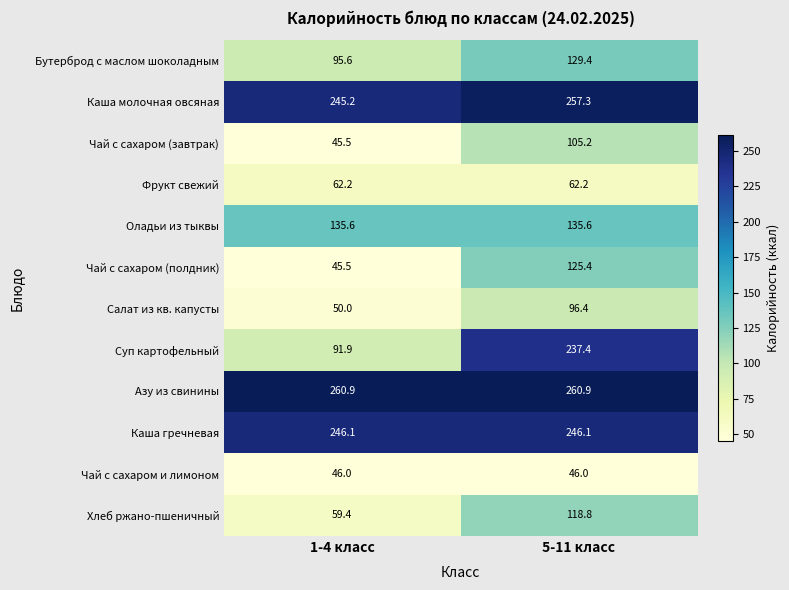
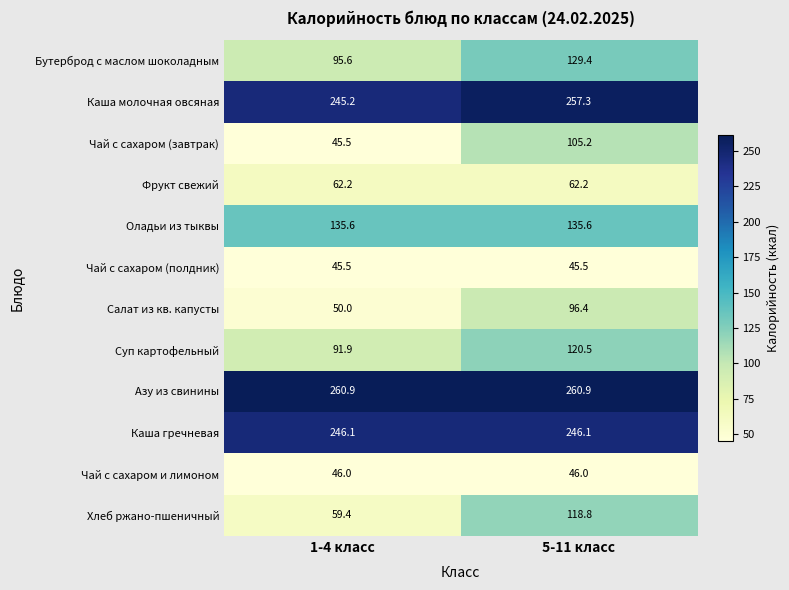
  {
    "Бутерброд с маслом шоколадным": {
      "1-4 класс": 95.6,
      "5-11 класс": 129.4
    },
    "Каша молочная овсяная": {
      "1-4 класс": 245.2,
      "5-11 класс": 257.3
    },
    "Чай с сахаром (завтрак)": {
      "1-4 класс": 45.5,
      "5-11 класс": 105.2
    },
    "Фрукт свежий": {
      "1-4 класс": 62.2,
      "5-11 класс": 62.2
    },
    "Оладьи из тыквы": {
      "1-4 класс": 135.6,
      "5-11 класс": 135.6
    },
    "Чай с сахаром (полдник)": {
      "1-4 класс": 45.5,
-     "5-11 класс": 125.4
+     "5-11 класс": 45.5
    },
    "Салат из кв. капусты": {
      "1-4 класс": 50.0,
      "5-11 класс": 96.4
    },
    "Суп картофельный": {
      "1-4 класс": 91.9,
-     "5-11 класс": 237.4
+     "5-11 класс": 120.5
    },
    "Азу из свинины": {
      "1-4 класс": 260.9,
      "5-11 класс": 260.9
    },
    "Каша гречневая": {
      "1-4 класс": 246.1,
      "5-11 класс": 246.1
    },
    "Чай с сахаром и лимоном": {
      "1-4 класс": 46.0,
      "5-11 класс": 46.0
    },
    "Хлеб ржано-пшеничный": {
      "1-4 класс": 59.4,
      "5-11 класс": 118.8
    }
  }
